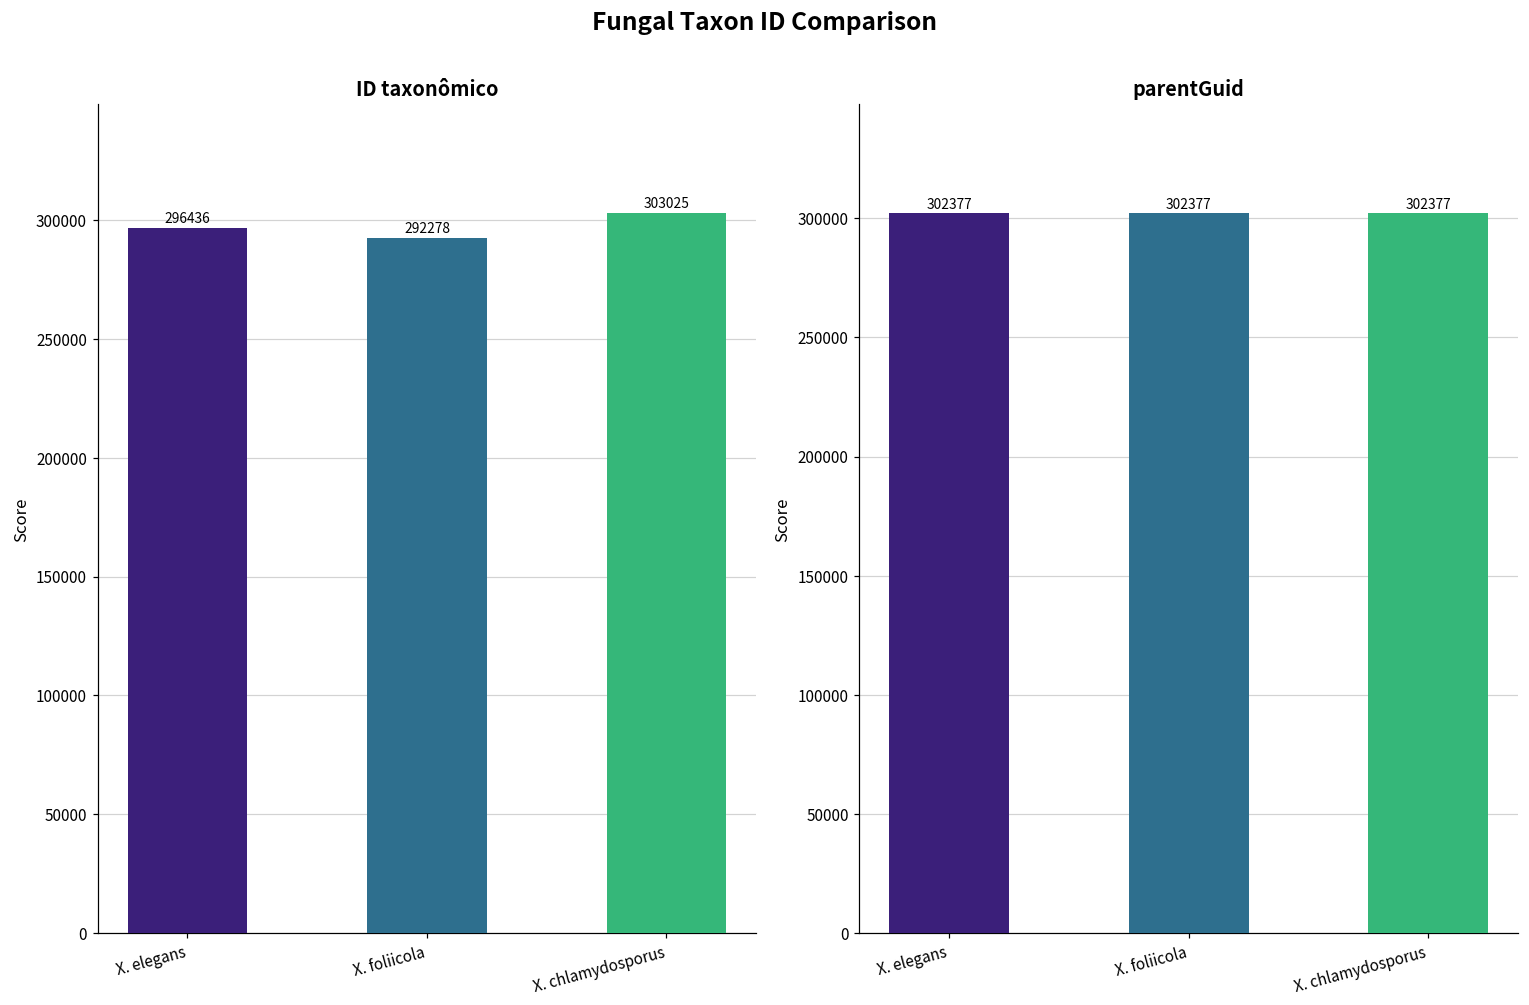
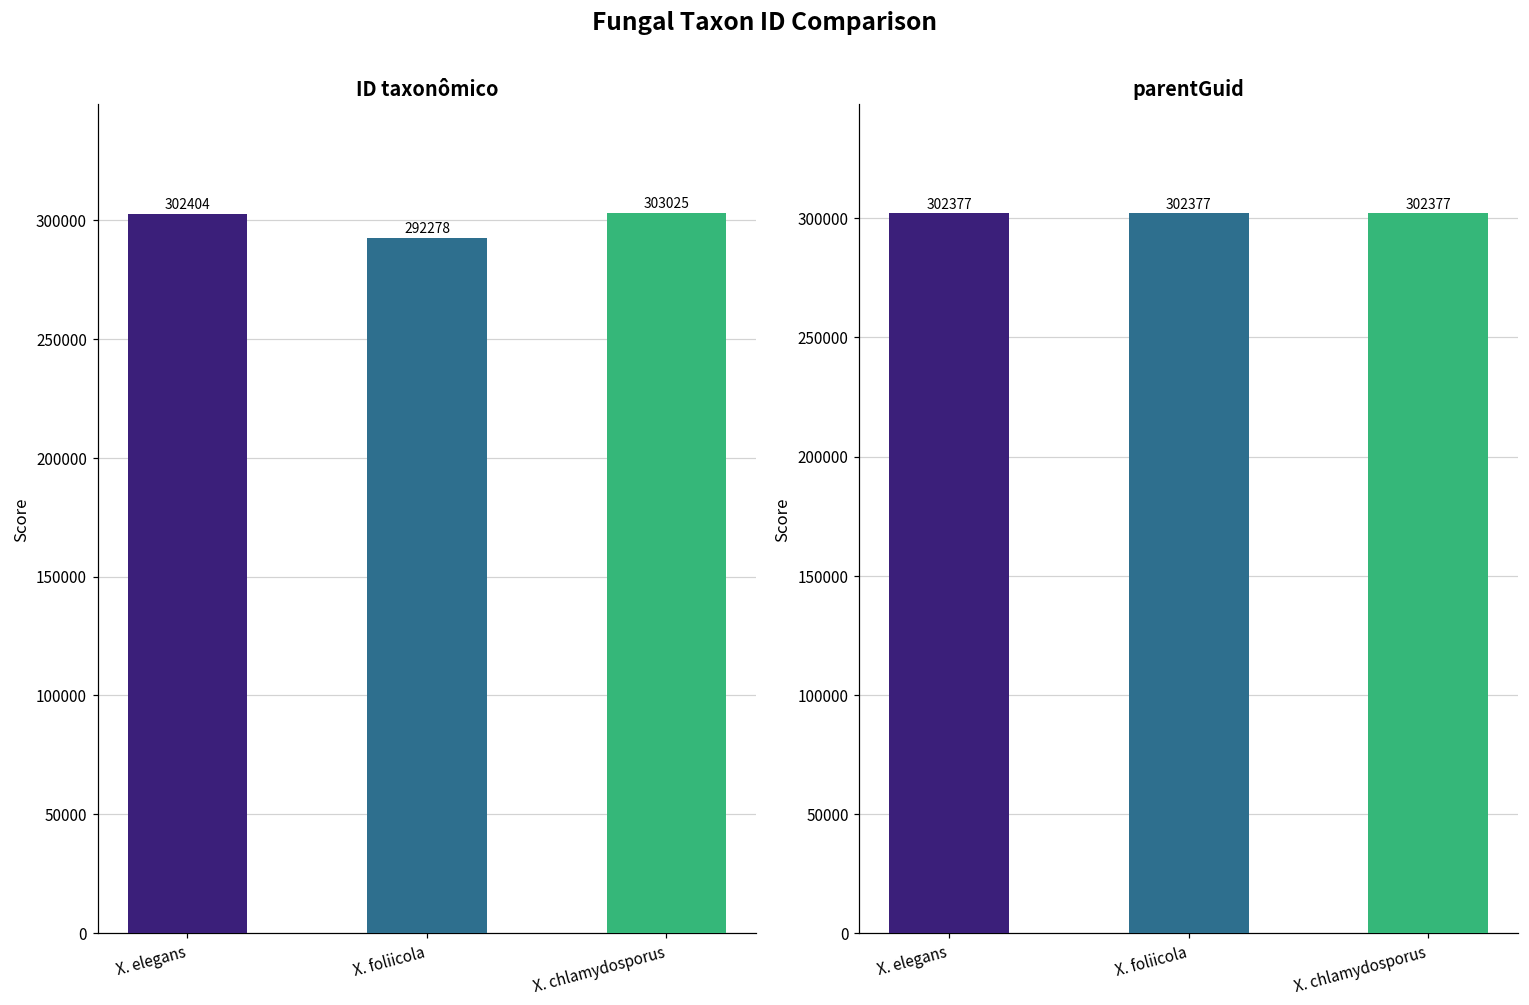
  {
    "ID taxonômico": {
-     "X. elegans": 296436,
+     "X. elegans": 302404,
      "X. foliicola": 292278,
      "X. chlamydosporus": 303025
    },
    "parentGuid": {
      "X. elegans": 302377,
      "X. foliicola": 302377,
      "X. chlamydosporus": 302377
    }
  }
